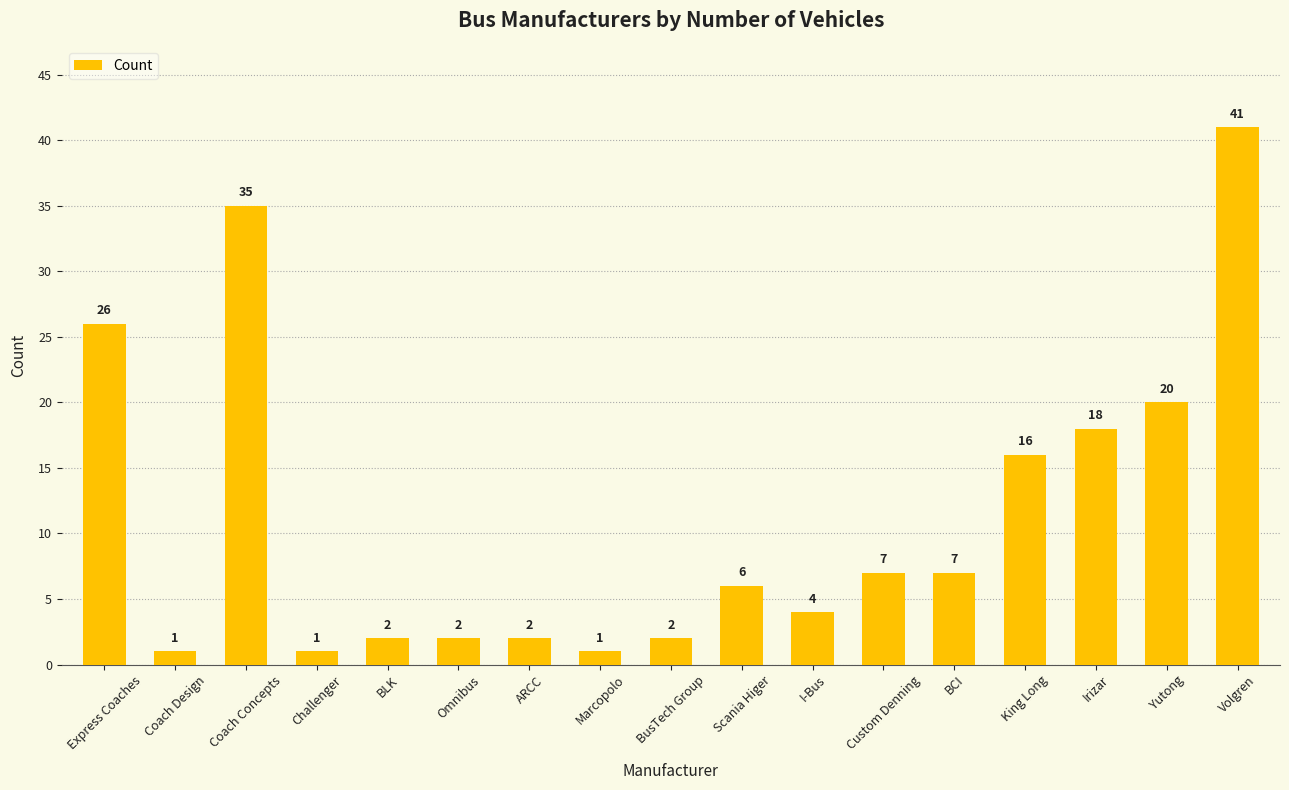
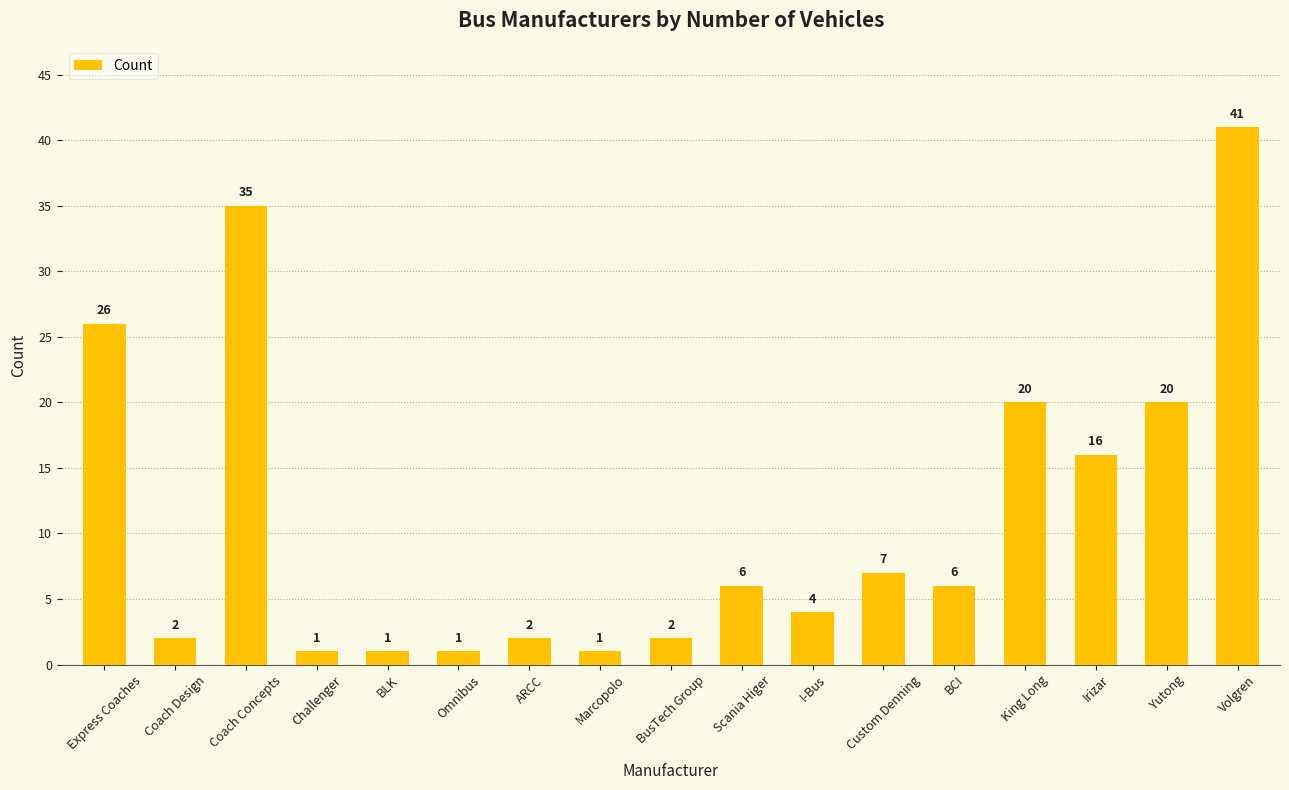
  {
    "Express Coaches": 26,
-   "Coach Design": 1,
+   "Coach Design": 2,
    "Coach Concepts": 35,
    "Challenger": 1,
-   "BLK": 2,
-   "Omnibus": 2,
+   "BLK": 1,
+   "Omnibus": 1,
    "ARCC": 2,
    "Marcopolo": 1,
    "BusTech Group": 2,
    "Scania Higer": 6,
    "I-Bus": 4,
    "Custom Denning": 7,
-   "BCI": 7,
-   "King Long": 16,
-   "Irizar": 18,
+   "BCI": 6,
+   "King Long": 20,
+   "Irizar": 16,
    "Yutong": 20,
    "Volgren": 41
  }
